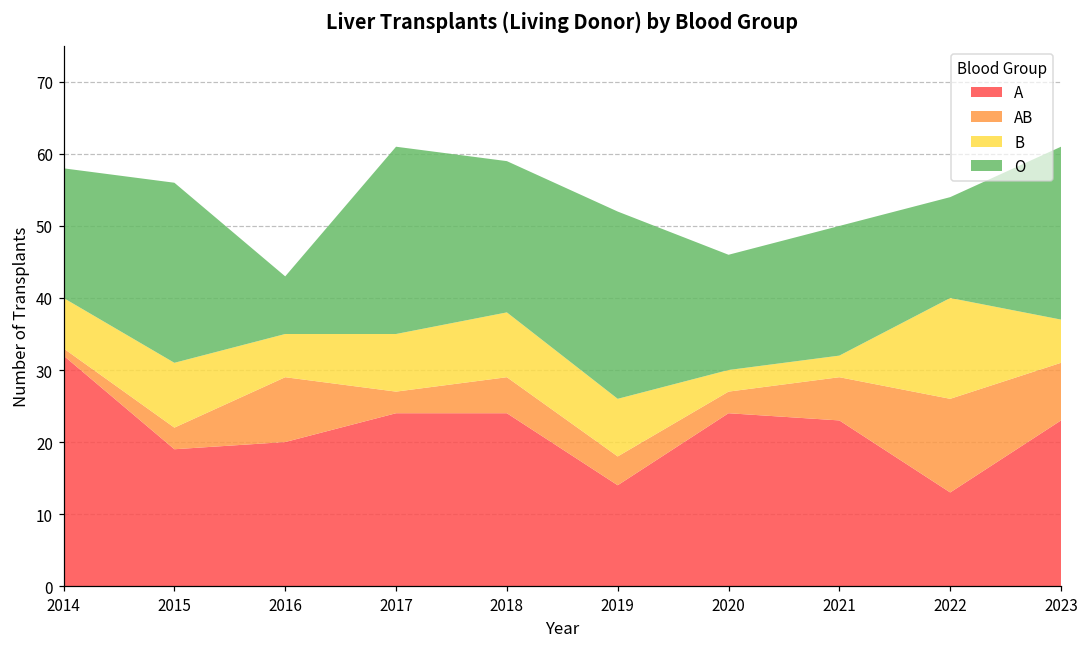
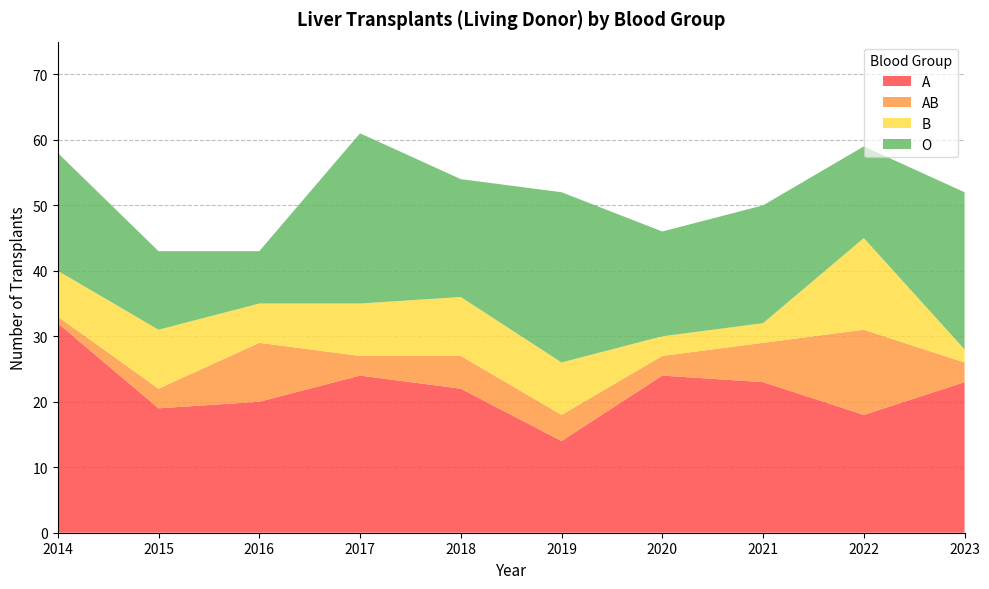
  {
    "A": {
      "2014": 32,
      "2015": 19,
      "2016": 20,
      "2017": 24,
-     "2018": 24,
+     "2018": 22,
      "2019": 14,
      "2020": 24,
      "2021": 23,
-     "2022": 13,
+     "2022": 18,
      "2023": 23
    },
    "AB": {
      "2014": 1,
      "2015": 3,
      "2016": 9,
      "2017": 3,
      "2018": 5,
      "2019": 4,
      "2020": 3,
      "2021": 6,
      "2022": 13,
-     "2023": 8
+     "2023": 3
    },
    "B": {
      "2014": 7,
      "2015": 9,
      "2016": 6,
      "2017": 8,
      "2018": 9,
      "2019": 8,
      "2020": 3,
      "2021": 3,
      "2022": 14,
-     "2023": 6
+     "2023": 2
    },
    "O": {
      "2014": 18,
-     "2015": 25,
+     "2015": 12,
      "2016": 8,
      "2017": 26,
-     "2018": 21,
+     "2018": 18,
      "2019": 26,
      "2020": 16,
      "2021": 18,
      "2022": 14,
      "2023": 24
    }
  }
